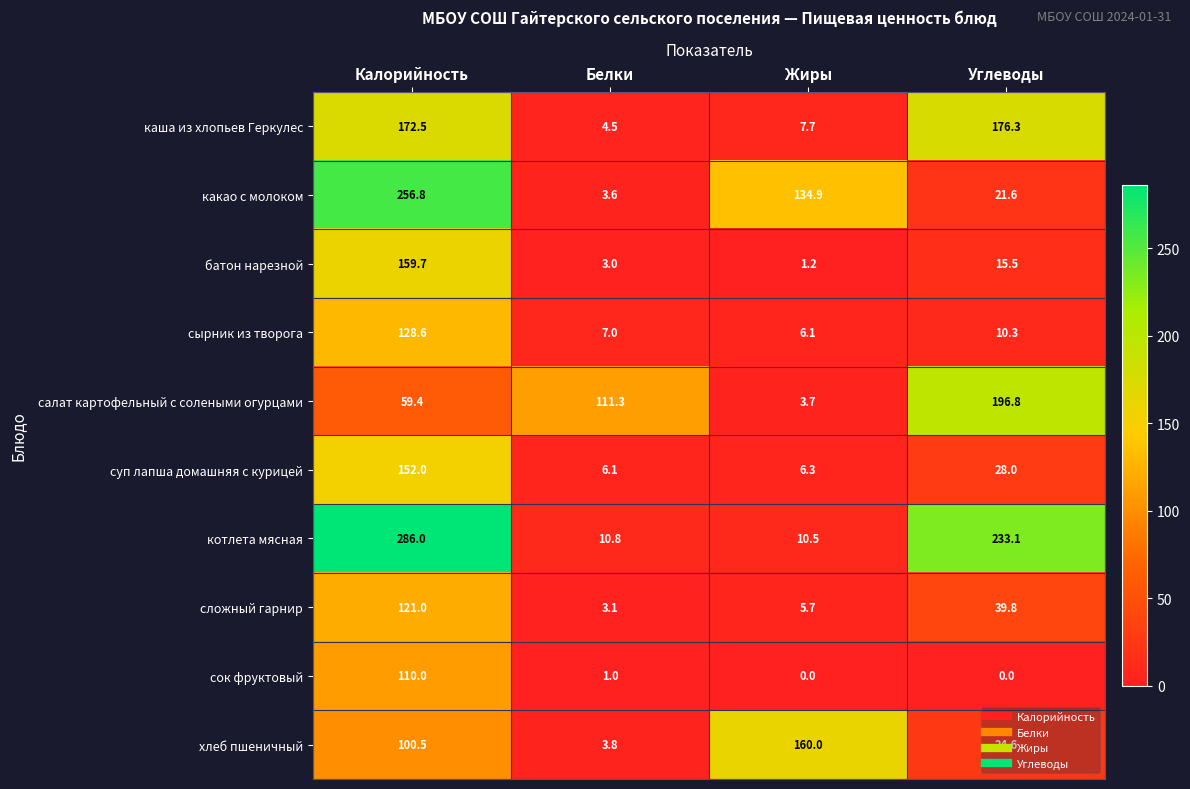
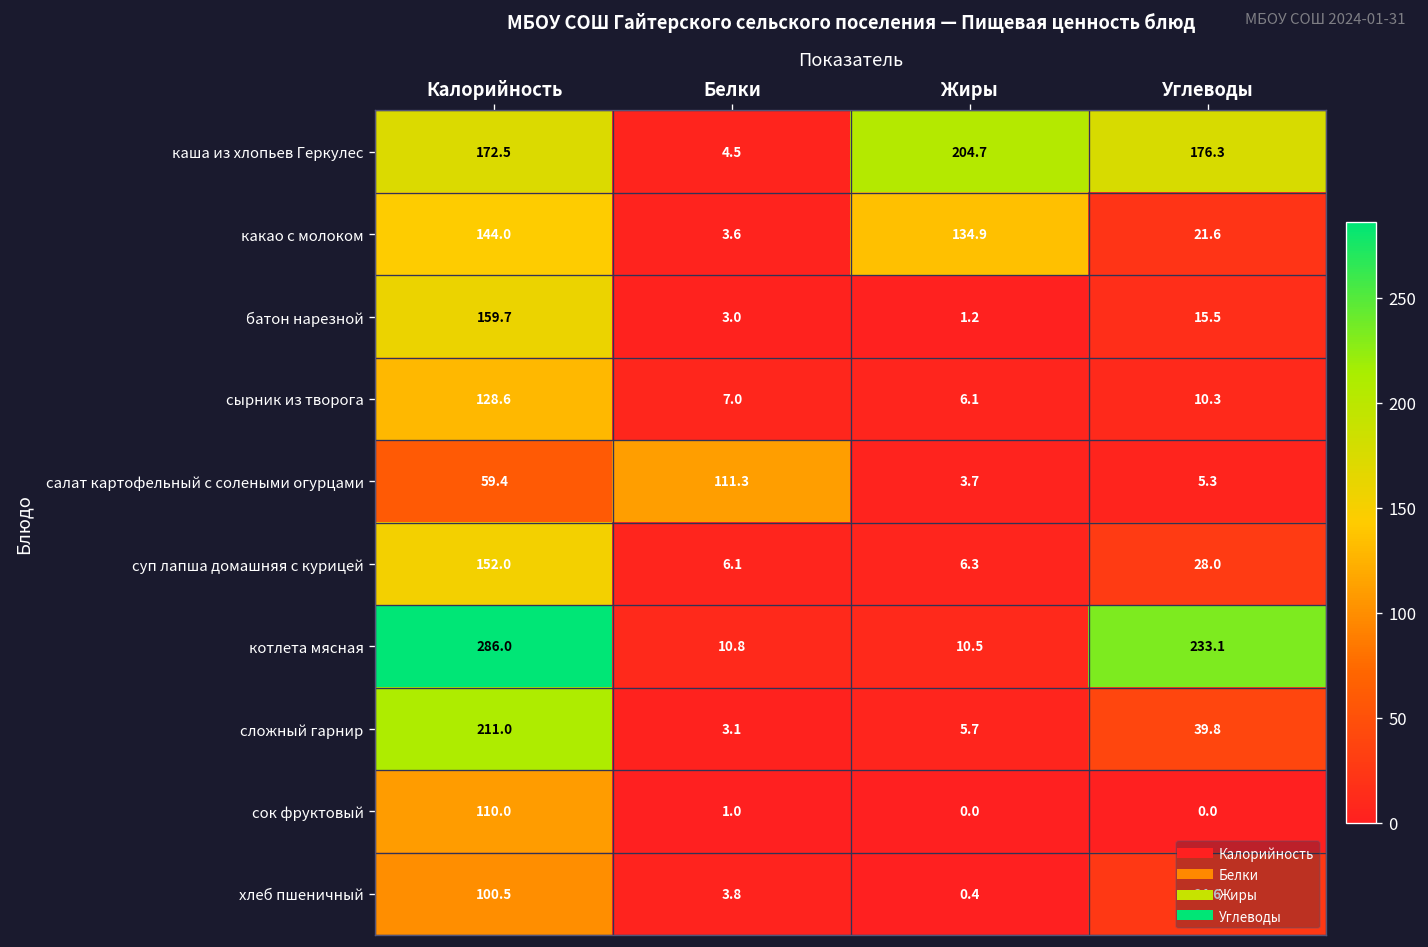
  {
    "каша из хлопьев Геркулес": {
      "Калорийность": 172.5,
      "Белки": 4.5,
-     "Жиры": 7.7,
+     "Жиры": 204.7,
      "Углеводы": 176.3
    },
    "какао с молоком": {
-     "Калорийность": 256.8,
+     "Калорийность": 144.0,
      "Белки": 3.6,
      "Жиры": 134.9,
      "Углеводы": 21.6
    },
    "батон нарезной": {
      "Калорийность": 159.7,
      "Белки": 3.0,
      "Жиры": 1.2,
      "Углеводы": 15.5
    },
    "сырник из творога": {
      "Калорийность": 128.6,
      "Белки": 7.0,
      "Жиры": 6.1,
      "Углеводы": 10.3
    },
    "салат картофельный с солеными огурцами": {
      "Калорийность": 59.4,
      "Белки": 111.3,
      "Жиры": 3.7,
-     "Углеводы": 196.8
+     "Углеводы": 5.3
    },
    "суп лапша домашняя с курицей": {
      "Калорийность": 152.0,
      "Белки": 6.1,
      "Жиры": 6.3,
      "Углеводы": 28.0
    },
    "котлета мясная": {
      "Калорийность": 286.0,
      "Белки": 10.8,
      "Жиры": 10.5,
      "Углеводы": 233.1
    },
    "сложный гарнир": {
-     "Калорийность": 121.0,
+     "Калорийность": 211.0,
      "Белки": 3.1,
      "Жиры": 5.7,
      "Углеводы": 39.8
    },
    "сок фруктовый": {
      "Калорийность": 110.0,
      "Белки": 1.0,
      "Жиры": 0.0,
      "Углеводы": 0.0
    },
    "хлеб пшеничный": {
      "Калорийность": 100.5,
      "Белки": 3.8,
-     "Жиры": 160.0
+     "Жиры": 0.4
    }
  }
